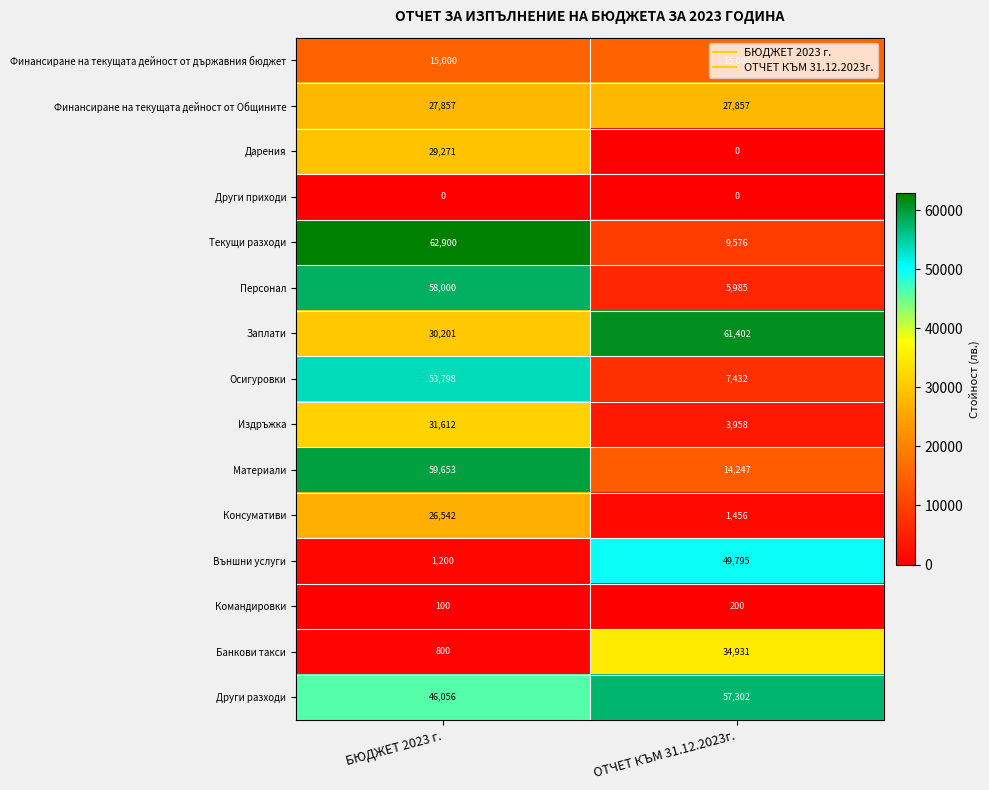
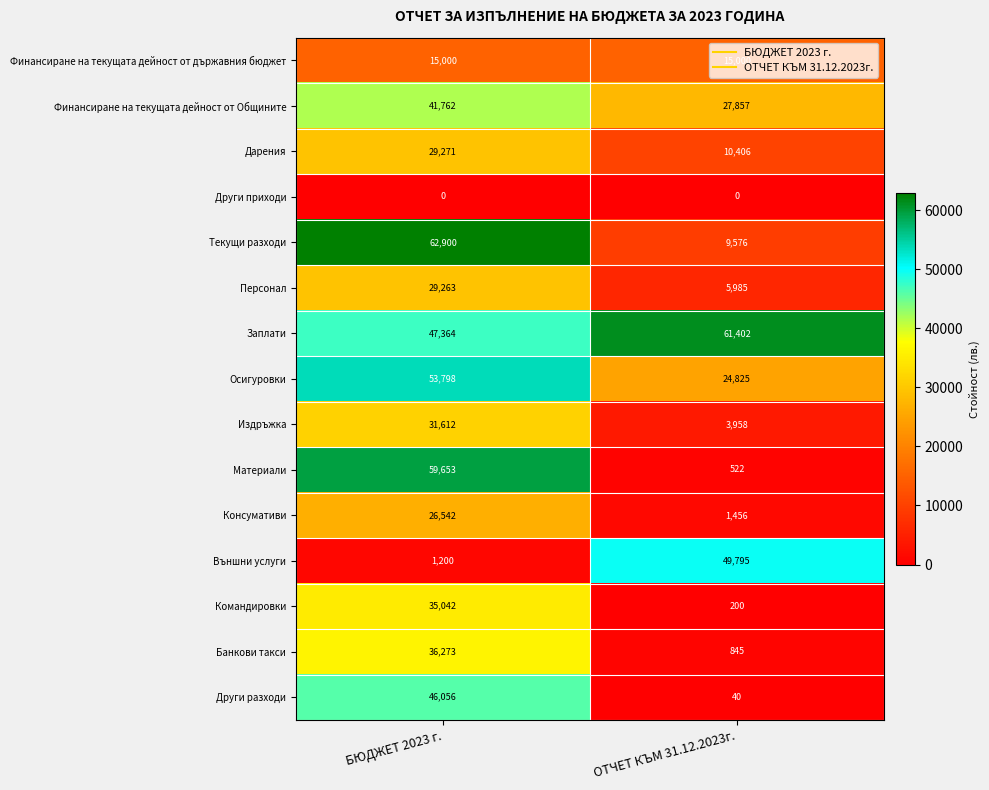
  {
    "Финансиране на текущата дейност от държавния бюджет": {
      "БЮДЖЕТ 2023 г.": "15,000"
    },
    "Финансиране на текущата дейност от Общините": {
-     "БЮДЖЕТ 2023 г.": "27,857",
+     "БЮДЖЕТ 2023 г.": "41,762",
      "ОТЧЕТ КЪМ 31.12.2023г.": "27,857"
    },
    "Дарения": {
      "БЮДЖЕТ 2023 г.": "29,271",
-     "ОТЧЕТ КЪМ 31.12.2023г.": "0"
+     "ОТЧЕТ КЪМ 31.12.2023г.": "10,406"
    },
    "Други приходи": {
      "БЮДЖЕТ 2023 г.": "0",
      "ОТЧЕТ КЪМ 31.12.2023г.": "0"
    },
    "Текущи разходи": {
      "БЮДЖЕТ 2023 г.": "62,900",
      "ОТЧЕТ КЪМ 31.12.2023г.": "9,576"
    },
    "Персонал": {
-     "БЮДЖЕТ 2023 г.": "58,000",
+     "БЮДЖЕТ 2023 г.": "29,263",
      "ОТЧЕТ КЪМ 31.12.2023г.": "5,985"
    },
    "Заплати": {
-     "БЮДЖЕТ 2023 г.": "30,201",
+     "БЮДЖЕТ 2023 г.": "47,364",
      "ОТЧЕТ КЪМ 31.12.2023г.": "61,402"
    },
    "Осигуровки": {
      "БЮДЖЕТ 2023 г.": "53,798",
-     "ОТЧЕТ КЪМ 31.12.2023г.": "7,432"
+     "ОТЧЕТ КЪМ 31.12.2023г.": "24,825"
    },
    "Издръжка": {
      "БЮДЖЕТ 2023 г.": "31,612",
      "ОТЧЕТ КЪМ 31.12.2023г.": "3,958"
    },
    "Материали": {
      "БЮДЖЕТ 2023 г.": "59,653",
-     "ОТЧЕТ КЪМ 31.12.2023г.": "14,247"
+     "ОТЧЕТ КЪМ 31.12.2023г.": "522"
    },
    "Консумативи": {
      "БЮДЖЕТ 2023 г.": "26,542",
      "ОТЧЕТ КЪМ 31.12.2023г.": "1,456"
    },
    "Външни услуги": {
      "БЮДЖЕТ 2023 г.": "1,200",
      "ОТЧЕТ КЪМ 31.12.2023г.": "49,795"
    },
    "Командировки": {
-     "БЮДЖЕТ 2023 г.": "100",
+     "БЮДЖЕТ 2023 г.": "35,042",
      "ОТЧЕТ КЪМ 31.12.2023г.": "200"
    },
    "Банкови такси": {
-     "БЮДЖЕТ 2023 г.": "800",
-     "ОТЧЕТ КЪМ 31.12.2023г.": "34,931"
+     "БЮДЖЕТ 2023 г.": "36,273",
+     "ОТЧЕТ КЪМ 31.12.2023г.": "845"
    },
    "Други разходи": {
      "БЮДЖЕТ 2023 г.": "46,056",
-     "ОТЧЕТ КЪМ 31.12.2023г.": "57,302"
+     "ОТЧЕТ КЪМ 31.12.2023г.": "40"
    }
  }
